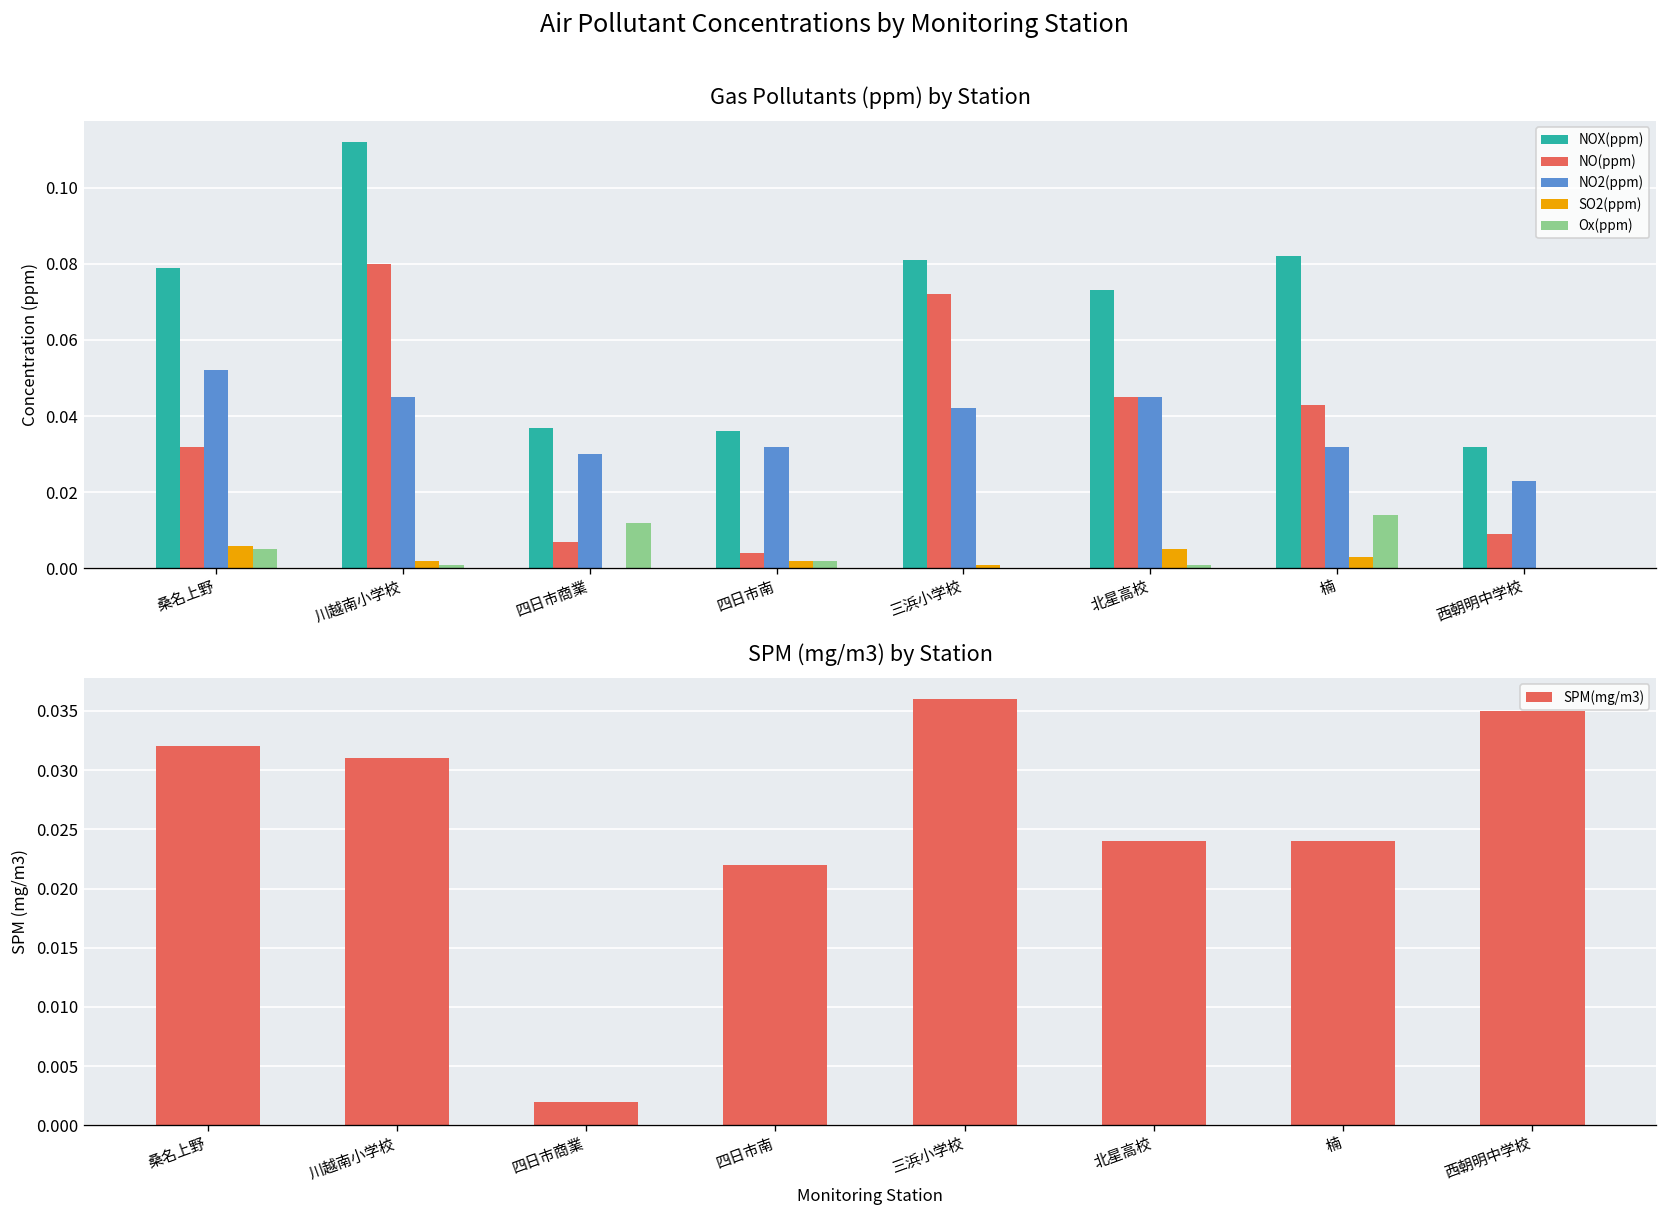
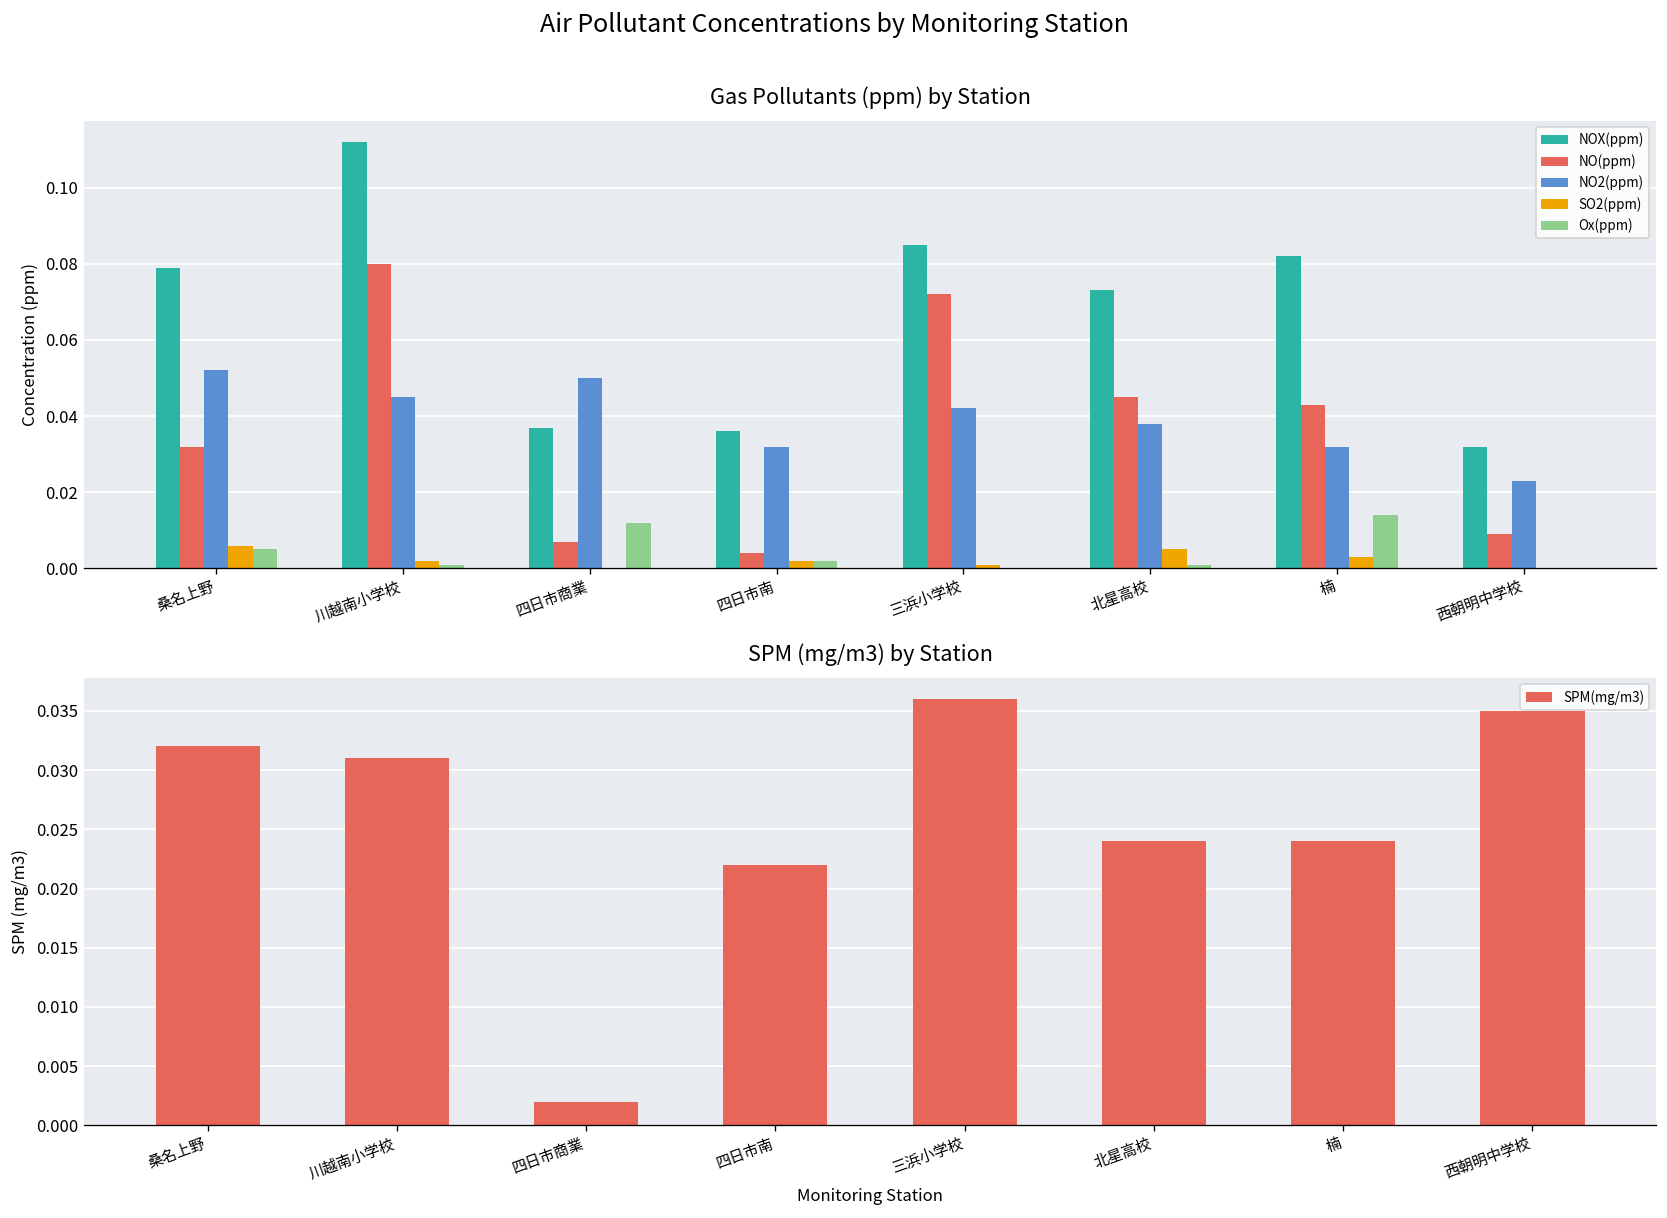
  {
    "Gas Pollutants (ppm) by Station": {
      "NOX(ppm)": {
        "桑名上野": 0.079,
        "川越南小学校": 0.112,
        "四日市商業": 0.037,
        "四日市南": 0.036,
-       "三浜小学校": 0.081,
+       "三浜小学校": 0.085,
        "北星高校": 0.073,
        "楠": 0.082,
        "西朝明中学校": 0.032
      },
      "NO(ppm)": {
        "桑名上野": 0.032,
        "川越南小学校": 0.080,
        "四日市商業": 0.007,
        "四日市南": 0.004,
        "三浜小学校": 0.072,
        "北星高校": 0.045,
        "楠": 0.043,
        "西朝明中学校": 0.009
      },
      "NO2(ppm)": {
        "桑名上野": 0.052,
        "川越南小学校": 0.045,
-       "四日市商業": 0.03,
+       "四日市商業": 0.05,
        "四日市南": 0.032,
        "三浜小学校": 0.042,
-       "北星高校": 0.045,
+       "北星高校": 0.038,
        "楠": 0.032,
        "西朝明中学校": 0.023
      },
      "SO2(ppm)": {
        "桑名上野": 0.006,
        "川越南小学校": 0.002,
        "四日市商業": 0.000,
        "四日市南": 0.002,
        "三浜小学校": 0.001,
        "北星高校": 0.005,
        "楠": 0.003,
        "西朝明中学校": 0.000
      },
      "Ox(ppm)": {
        "桑名上野": 0.005,
        "川越南小学校": 0.001,
        "四日市商業": 0.012,
        "四日市南": 0.002,
        "三浜小学校": 0.000,
        "北星高校": 0.001,
        "楠": 0.014,
        "西朝明中学校": 0.000
      }
    },
    "SPM (mg/m3) by Station": {
      "桑名上野": 0.032,
      "川越南小学校": 0.031,
      "四日市商業": 0.002,
      "四日市南": 0.022,
      "三浜小学校": 0.036,
      "北星高校": 0.024,
      "楠": 0.024,
      "西朝明中学校": 0.035
    }
  }
